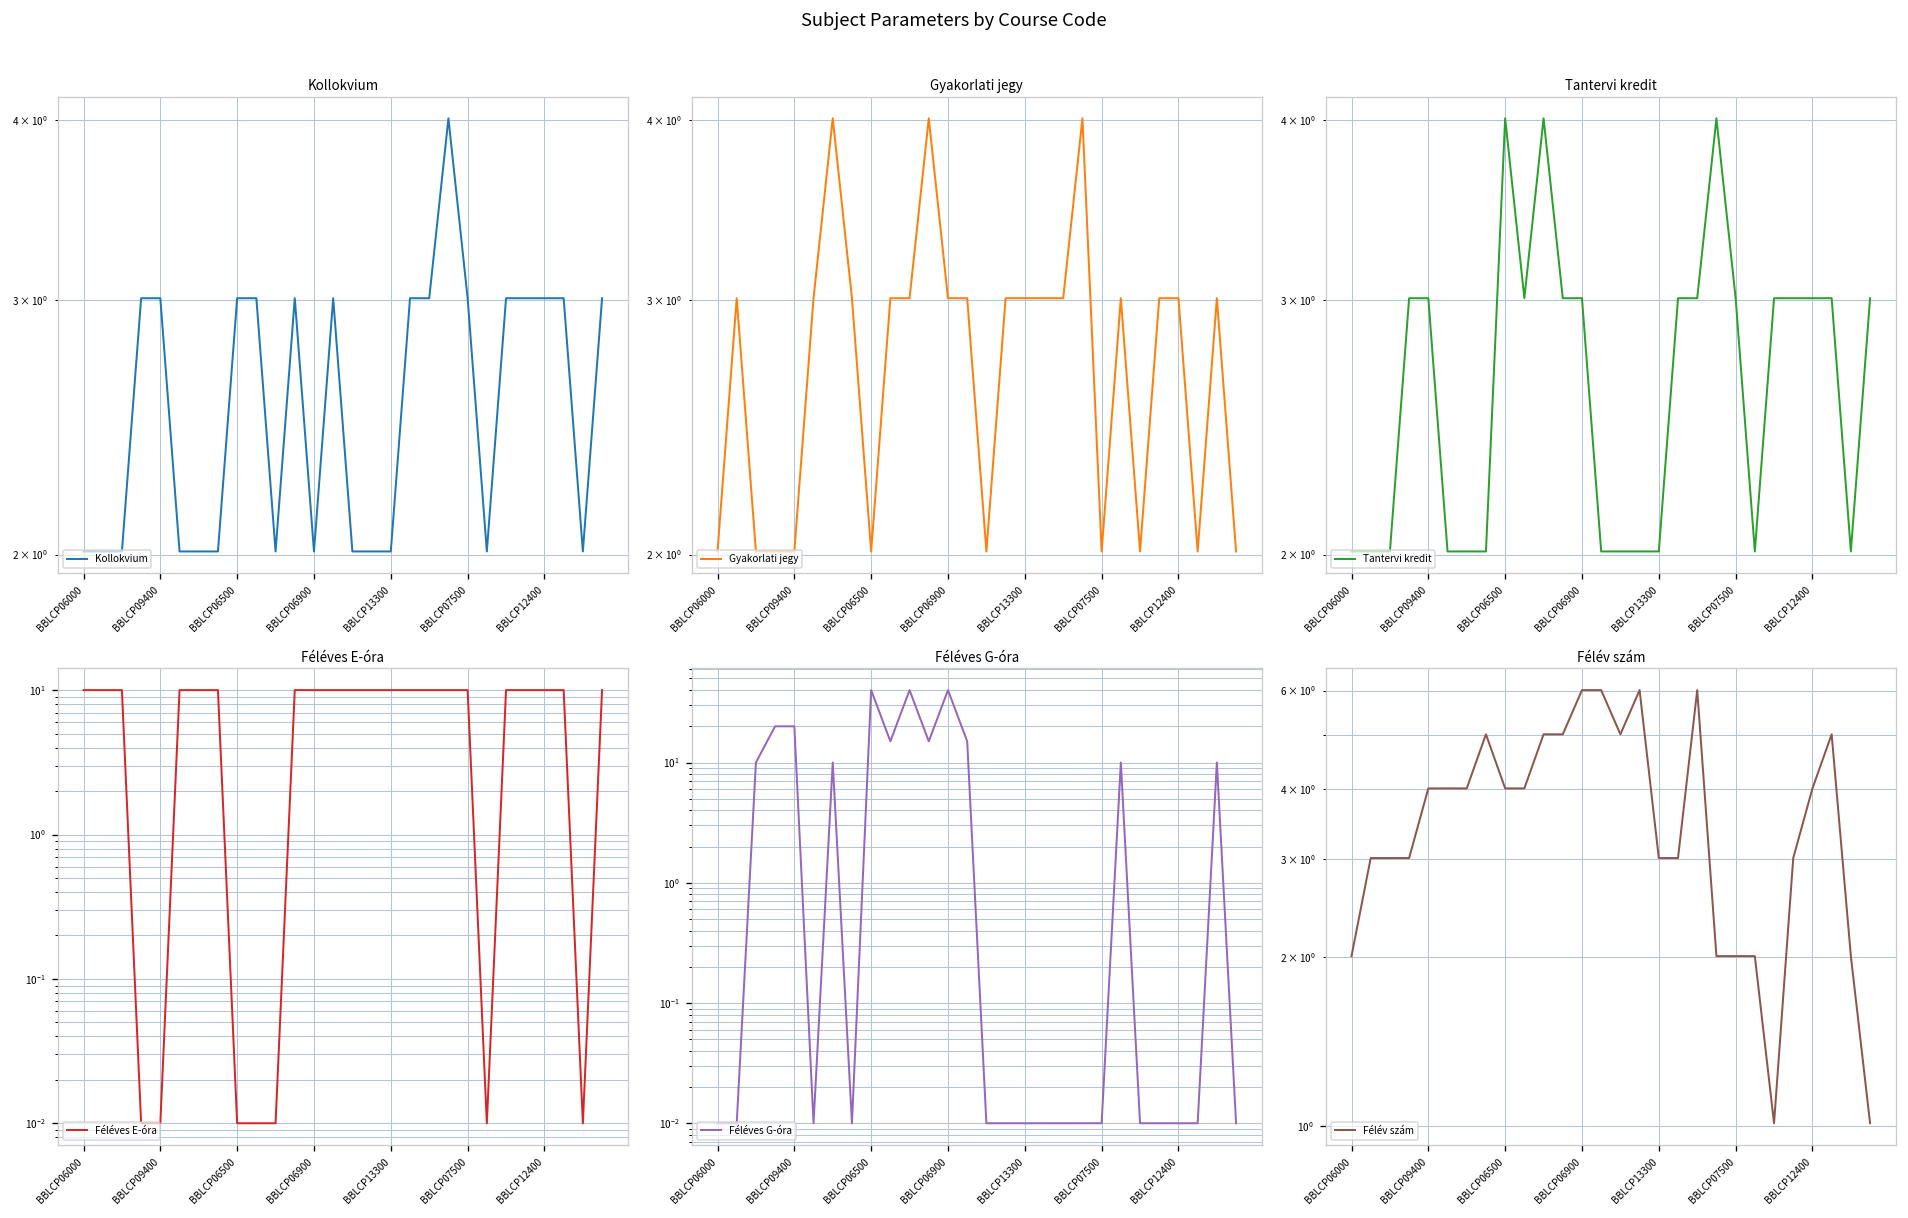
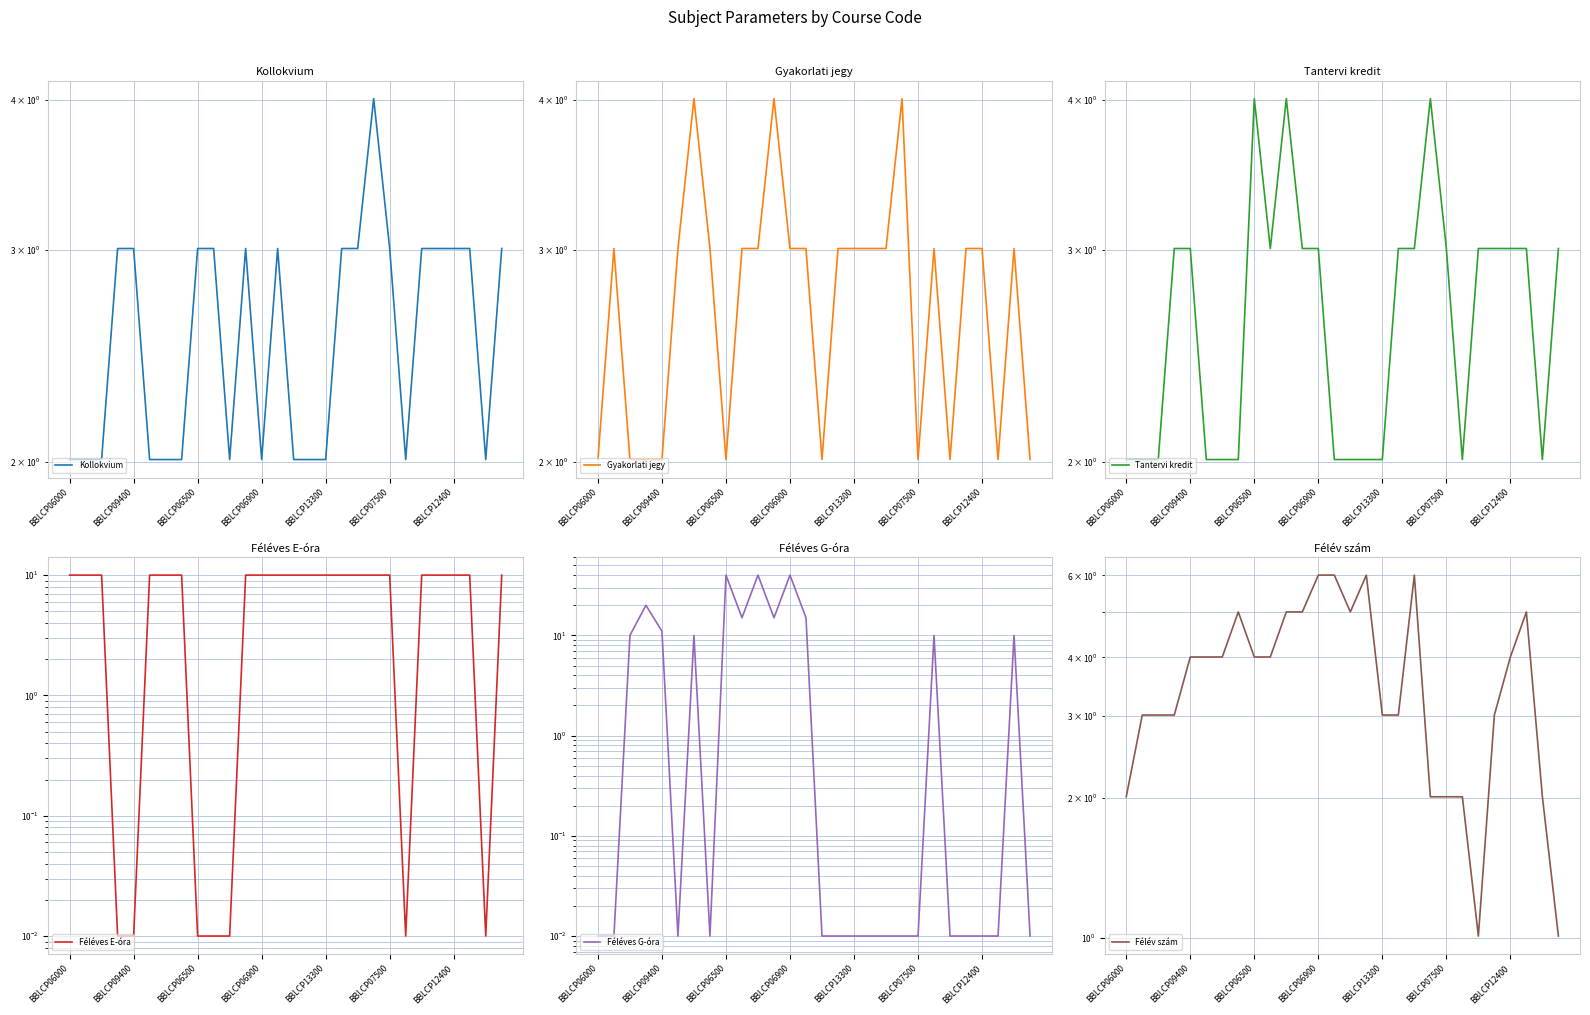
  {
    "Féléves E-óra": {
      "BBLCP06000": 10,
      "BBLCP06500": 0.010,
      "BBLCP06900": 10,
      "BBLCP13300": 10,
      "BBLCP07500": 10,
      "BBLCP12400": 10
    },
    "Féléves G-óra": {
-     "BBLCP09400": 20,
+     "BBLCP09400": 11,
      "BBLCP06500": 40,
      "BBLCP06900": 40,
      "BBLCP13300": 0.010,
      "BBLCP07500": 0.010,
      "BBLCP12400": 0.010
    }
  }
